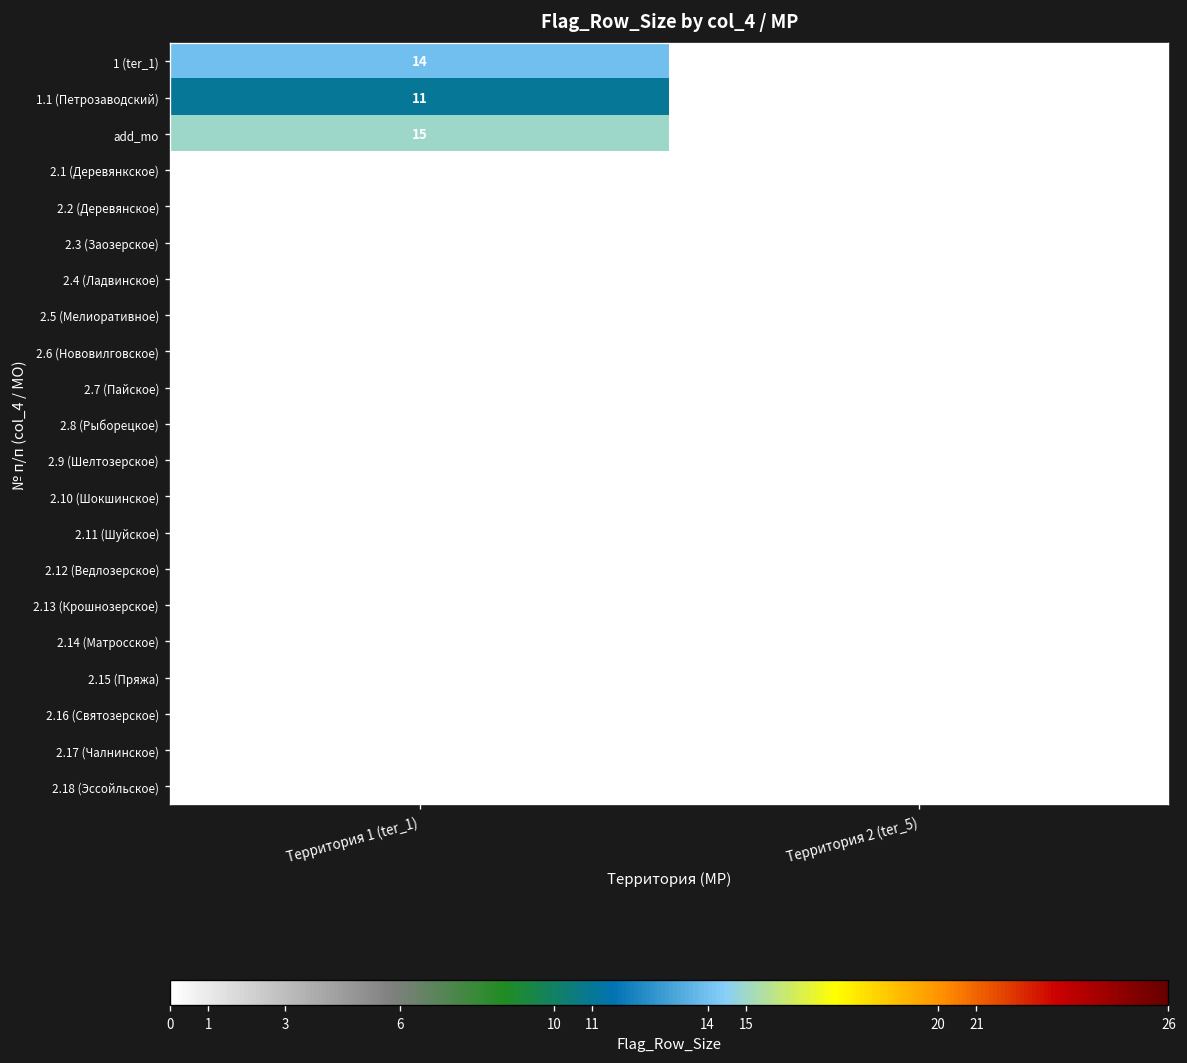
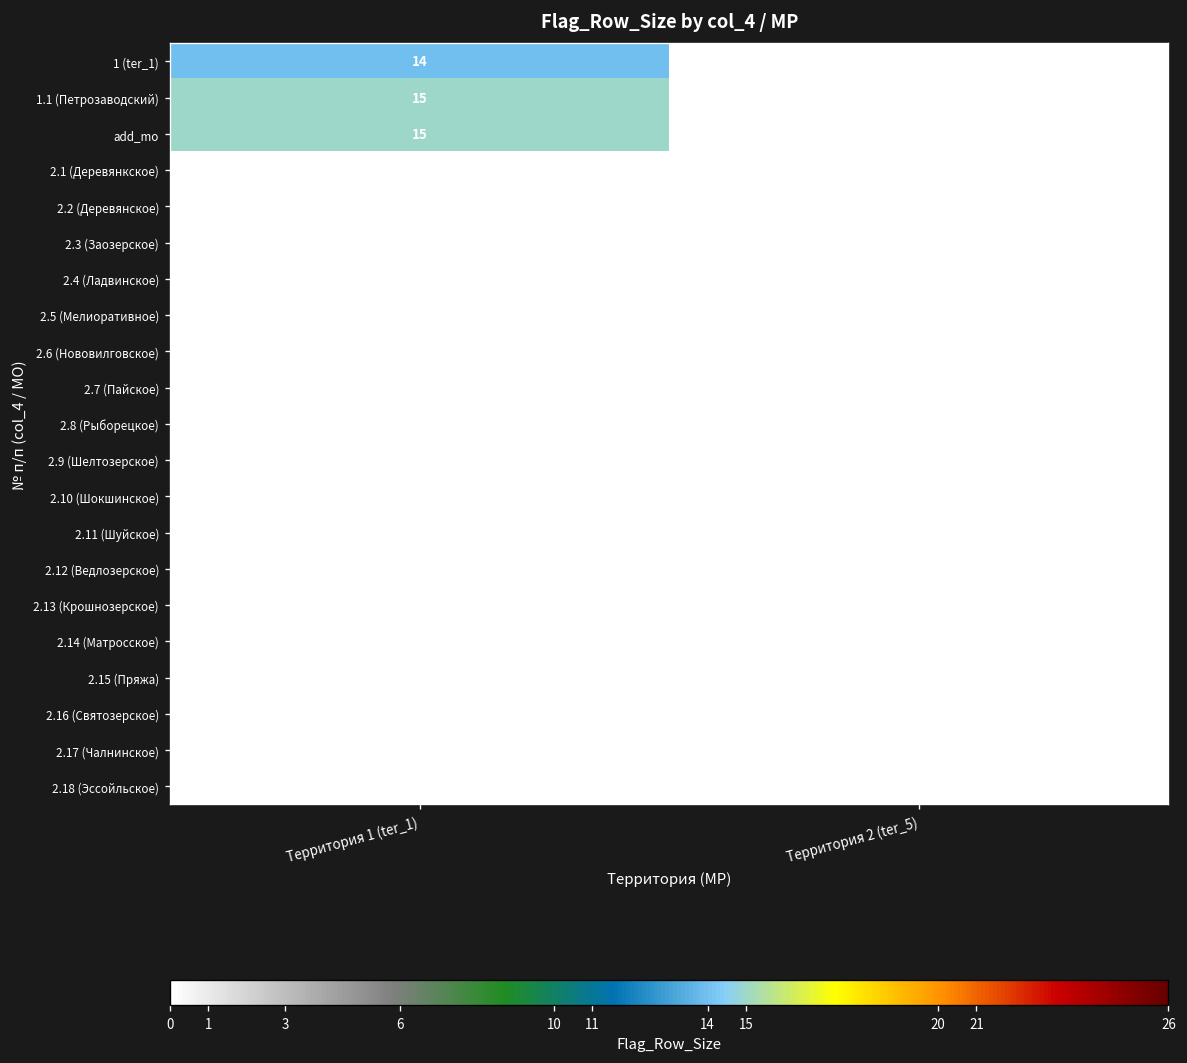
  {
    "1 (ter_1)": {
      "Территория 1 (ter_1)": 14
    },
    "1.1 (Петрозаводский)": {
-     "Территория 1 (ter_1)": 11
+     "Территория 1 (ter_1)": 15
    },
    "add_mo": {
      "Территория 1 (ter_1)": 15
    }
  }
